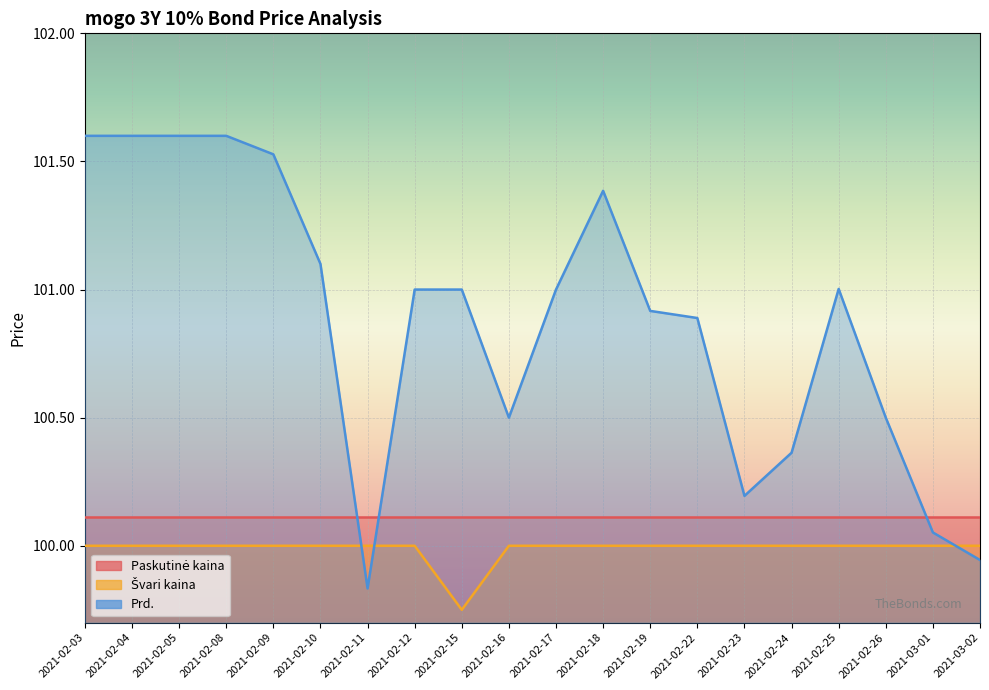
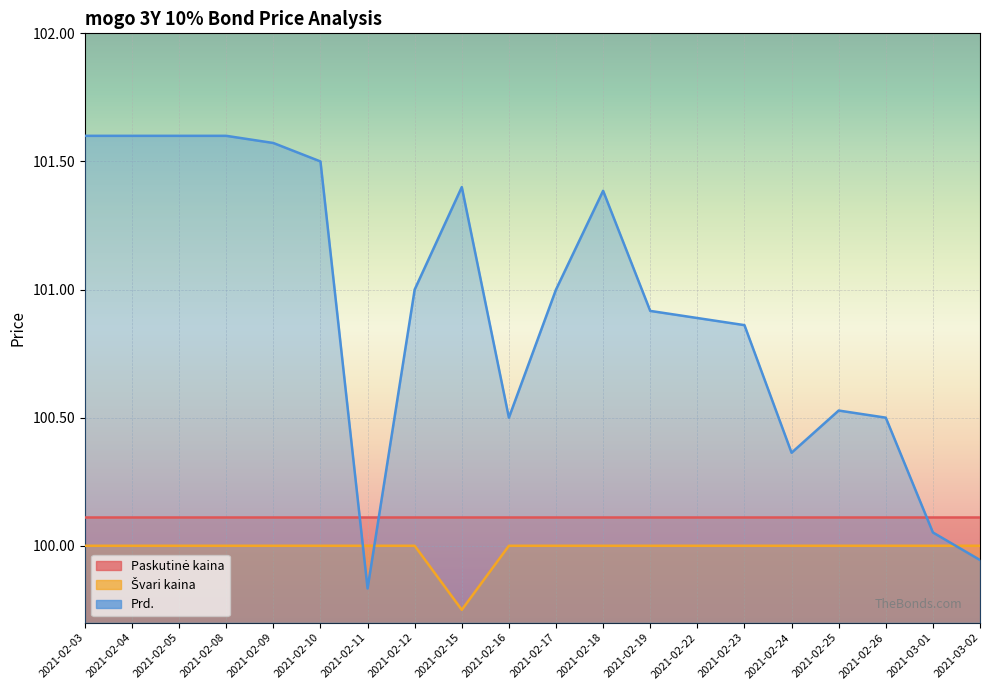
  {
    "Prd.": {
      "2021-02-03": 101.60,
      "2021-02-04": 101.60,
      "2021-02-05": 101.60,
      "2021-02-08": 101.60,
-     "2021-02-09": 101.53,
-     "2021-02-10": 101.1,
+     "2021-02-09": 101.57,
+     "2021-02-10": 101.5,
      "2021-02-11": 99.83,
      "2021-02-12": 101.00,
-     "2021-02-15": 101.0,
+     "2021-02-15": 101.4,
      "2021-02-16": 100.50,
      "2021-02-17": 101.00,
      "2021-02-18": 101.39,
      "2021-02-19": 100.92,
      "2021-02-22": 100.89,
-     "2021-02-23": 100.19,
+     "2021-02-23": 100.86,
      "2021-02-24": 100.36,
-     "2021-02-25": 101.00,
+     "2021-02-25": 100.53,
      "2021-02-26": 100.50,
      "2021-03-01": 100.05,
      "2021-03-02": 99.94
    }
  }
